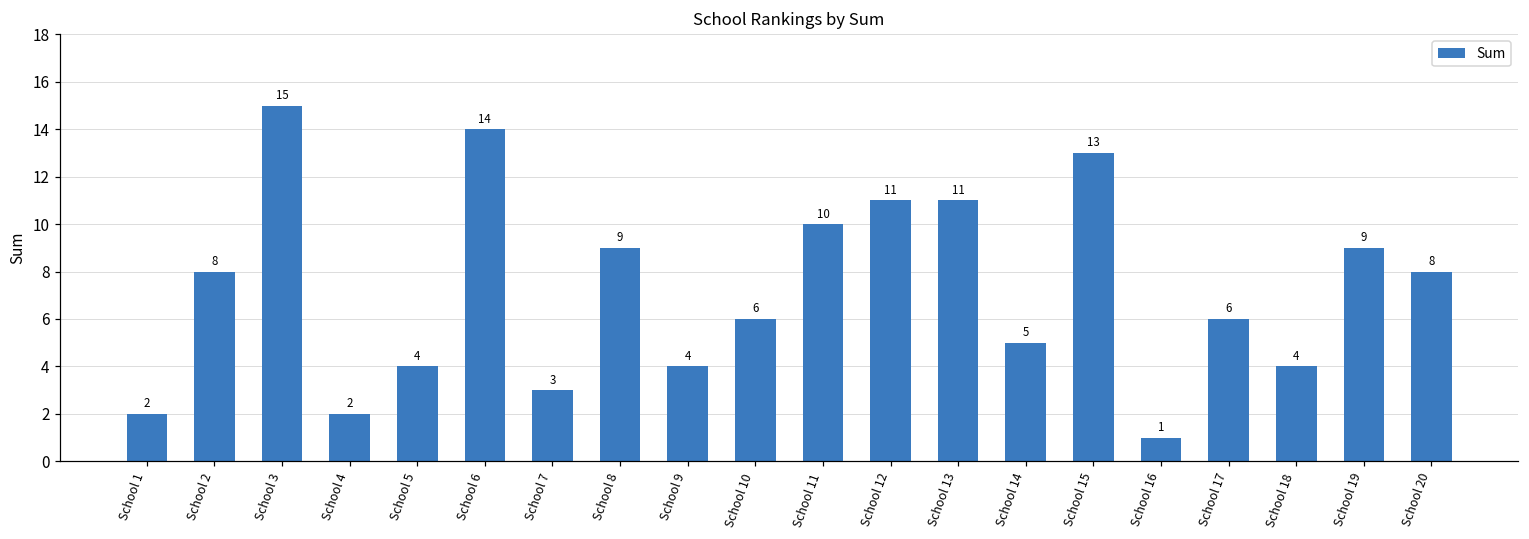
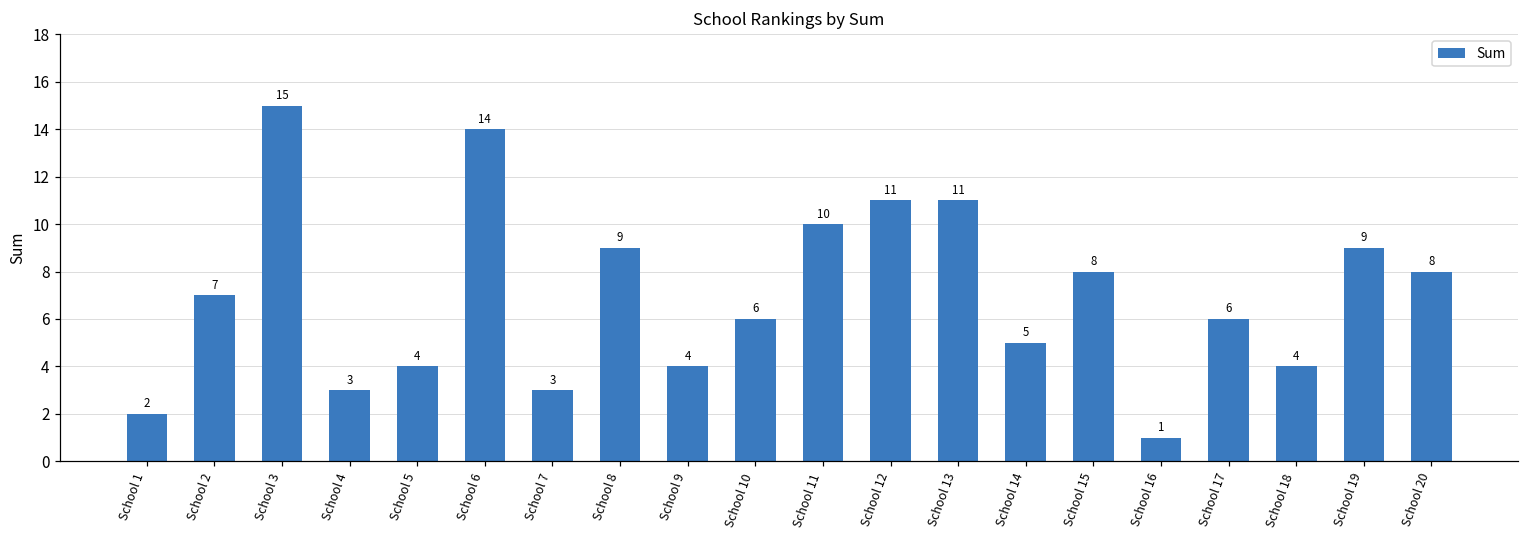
  {
    "School 1": 2,
-   "School 2": 8,
+   "School 2": 7,
    "School 3": 15,
-   "School 4": 2,
+   "School 4": 3,
    "School 5": 4,
    "School 6": 14,
    "School 7": 3,
    "School 8": 9,
    "School 9": 4,
    "School 10": 6,
    "School 11": 10,
    "School 12": 11,
    "School 13": 11,
    "School 14": 5,
-   "School 15": 13,
+   "School 15": 8,
    "School 16": 1,
    "School 17": 6,
    "School 18": 4,
    "School 19": 9,
    "School 20": 8
  }
